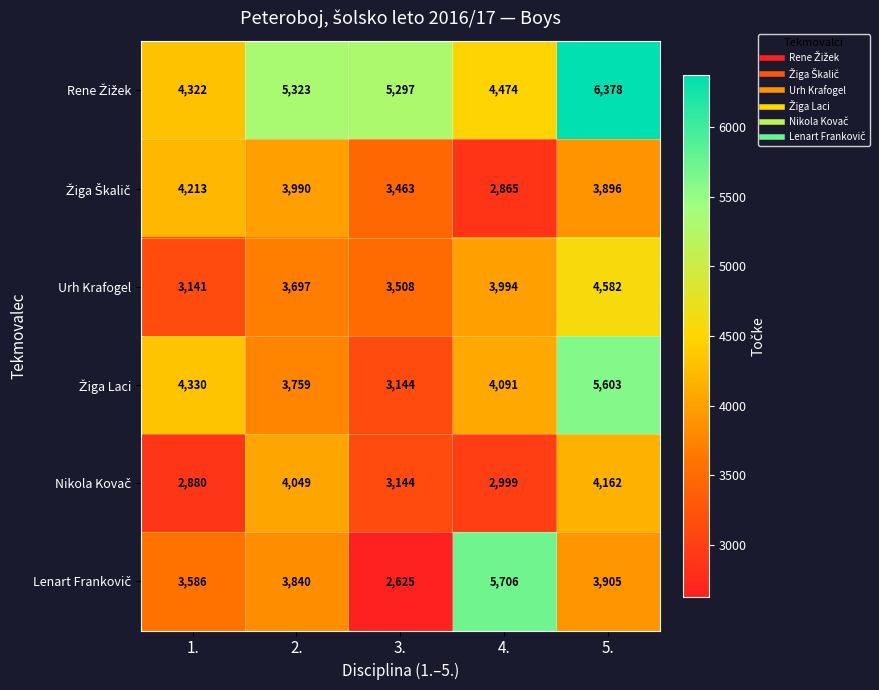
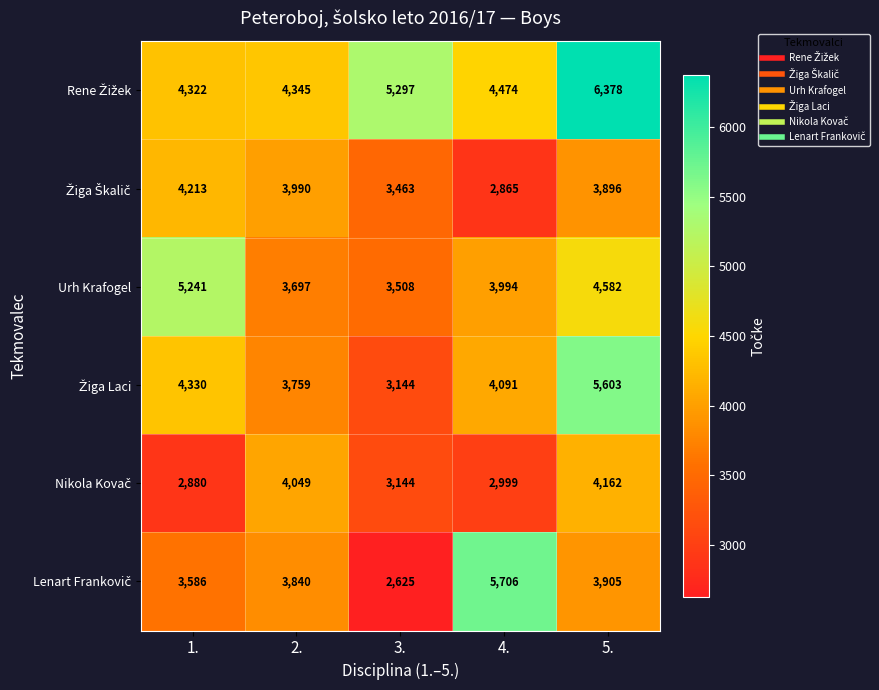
  {
    "Rene Žižek": {
      "1.": "4,322",
-     "2.": "5,323",
+     "2.": "4,345",
      "3.": "5,297",
      "4.": "4,474",
      "5.": "6,378"
    },
    "Žiga Škalič": {
      "1.": "4,213",
      "2.": "3,990",
      "3.": "3,463",
      "4.": "2,865",
      "5.": "3,896"
    },
    "Urh Krafogel": {
-     "1.": "3,141",
+     "1.": "5,241",
      "2.": "3,697",
      "3.": "3,508",
      "4.": "3,994",
      "5.": "4,582"
    },
    "Žiga Laci": {
      "1.": "4,330",
      "2.": "3,759",
      "3.": "3,144",
      "4.": "4,091",
      "5.": "5,603"
    },
    "Nikola Kovač": {
      "1.": "2,880",
      "2.": "4,049",
      "3.": "3,144",
      "4.": "2,999",
      "5.": "4,162"
    },
    "Lenart Frankovič": {
      "1.": "3,586",
      "2.": "3,840",
      "3.": "2,625",
      "4.": "5,706",
      "5.": "3,905"
    }
  }
